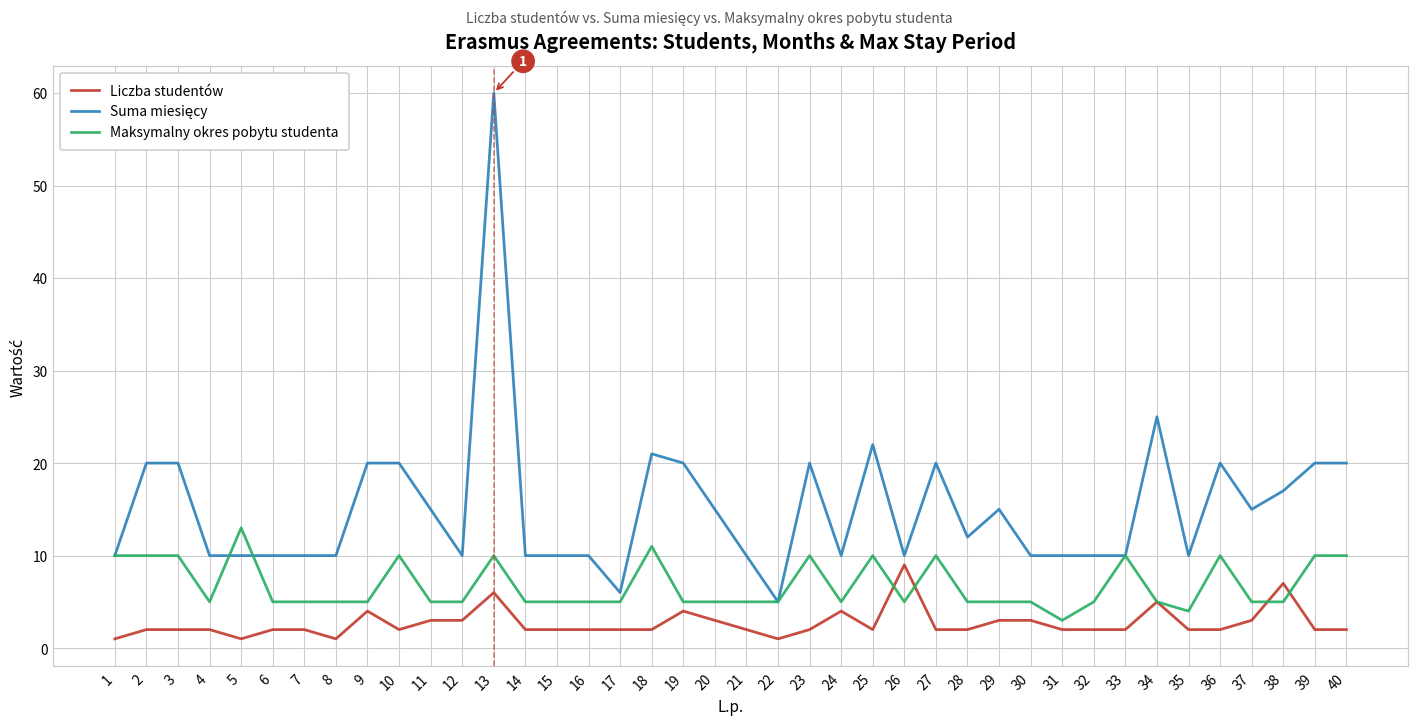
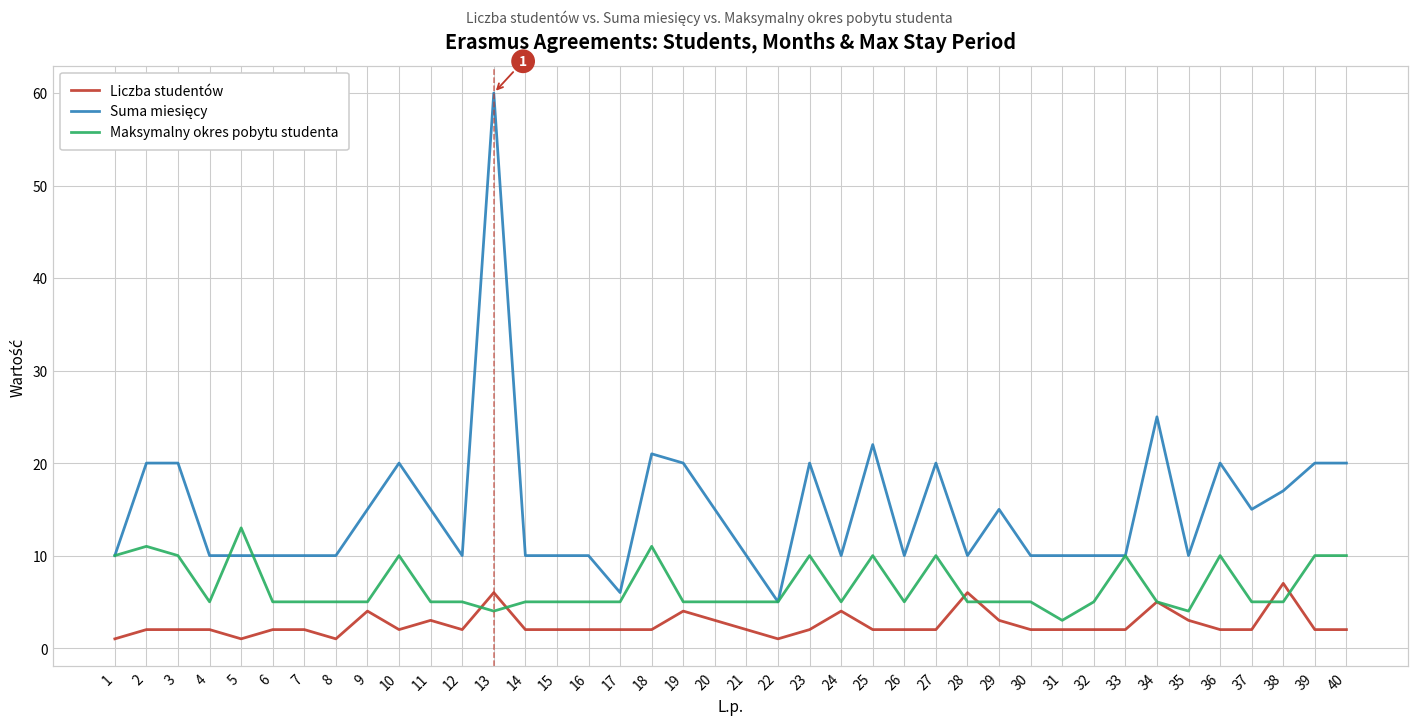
  {
    "Liczba studentów": {
      "1": 1,
      "2": 2,
      "3": 2,
      "4": 2,
      "5": 1,
      "6": 2,
      "7": 2,
      "8": 1,
      "9": 4,
      "10": 2,
      "11": 3,
-     "12": 3,
+     "12": 2,
      "13": 6,
      "14": 2,
      "15": 2,
      "16": 2,
      "17": 2,
      "18": 2,
      "19": 4,
      "20": 3,
      "21": 2,
      "22": 1,
      "23": 2,
      "24": 4,
      "25": 2,
-     "26": 9,
+     "26": 2,
      "27": 2,
-     "28": 2,
+     "28": 6,
      "29": 3,
-     "30": 3,
+     "30": 2,
      "31": 2,
      "32": 2,
      "33": 2,
-     "35": 2,
+     "35": 3,
      "36": 2,
-     "37": 3,
+     "37": 2,
      "38": 7,
      "39": 2,
      "40": 2
    },
    "Suma miesięcy": {
      "2": 20,
      "3": 20,
      "4": 10,
      "5": 10,
      "6": 10,
      "7": 10,
      "8": 10,
-     "9": 20,
+     "9": 15,
      "10": 20,
      "11": 15,
      "12": 10,
      "13": 60,
      "14": 10,
      "15": 10,
      "16": 10,
      "17": 6,
      "18": 21,
      "19": 20,
      "20": 15,
      "21": 10,
      "23": 20,
      "24": 10,
      "25": 22,
      "26": 10,
      "27": 20,
-     "28": 12,
+     "28": 10,
      "29": 15,
      "30": 10,
      "31": 10,
      "32": 10,
      "34": 25,
      "35": 10,
      "36": 20,
      "37": 15,
      "38": 17,
      "39": 20,
      "40": 20
    },
    "Maksymalny okres pobytu studenta": {
-     "2": 10,
+     "2": 11,
      "3": 10,
      "4": 5,
      "5": 13,
      "6": 5,
      "7": 5,
      "8": 5,
      "9": 5,
      "10": 10,
      "11": 5,
      "12": 5,
-     "13": 10,
+     "13": 4,
      "14": 5,
      "15": 5,
      "16": 5,
      "17": 5,
      "18": 11,
      "19": 5,
      "20": 5,
      "21": 5,
      "23": 10,
      "24": 5,
      "25": 10,
      "26": 5,
      "27": 10,
      "28": 5,
      "29": 5,
      "30": 5,
      "31": 3,
      "32": 5,
      "35": 4,
      "36": 10,
      "37": 5,
      "38": 5,
      "39": 10,
      "40": 10
    }
  }
